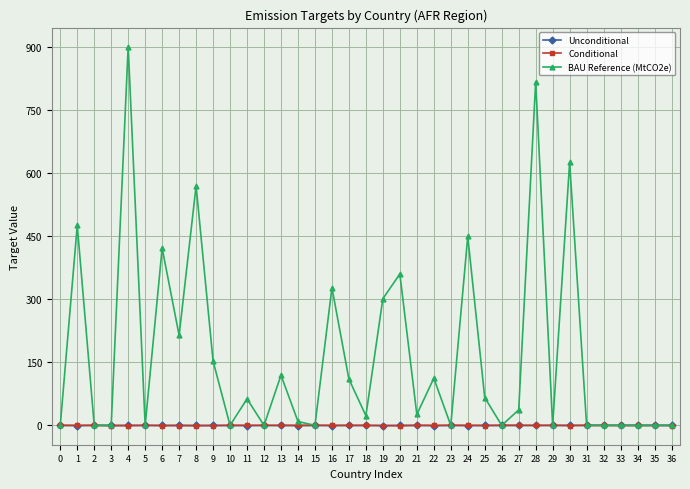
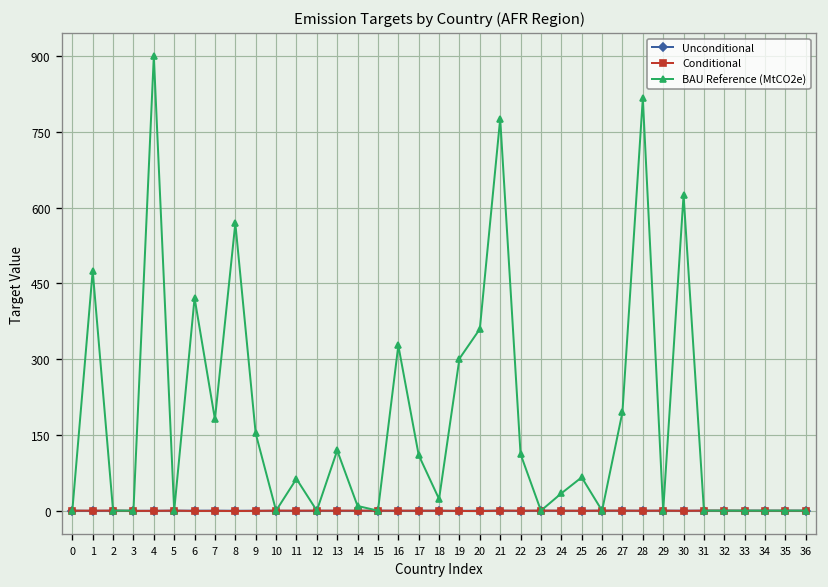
  {
    "BAU Reference (MtCO2e)": {
      "1": 480,
      "4": 900,
      "6": 420,
-     "7": 210,
+     "7": 180,
      "8": 570,
      "9": 150,
      "11": 60,
      "13": 120,
      "14": 10,
      "16": 330,
      "17": 110,
      "18": 20,
      "19": 300,
      "20": 360,
-     "21": 30,
+     "21": 780,
      "22": 110,
-     "24": 450,
+     "24": 30,
      "25": 70,
-     "27": 40,
+     "27": 200,
      "28": 820,
      "30": 620
    }
  }
